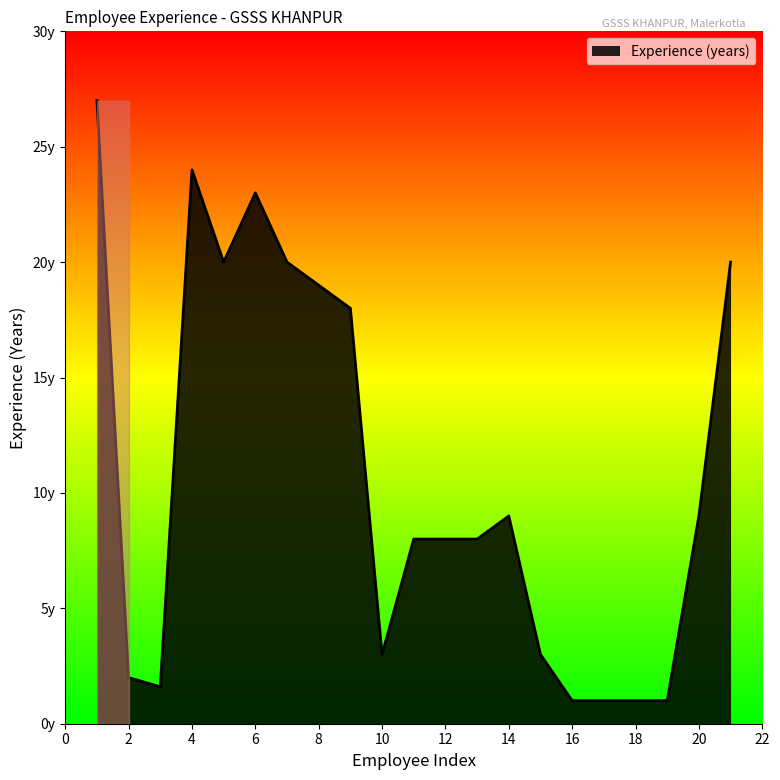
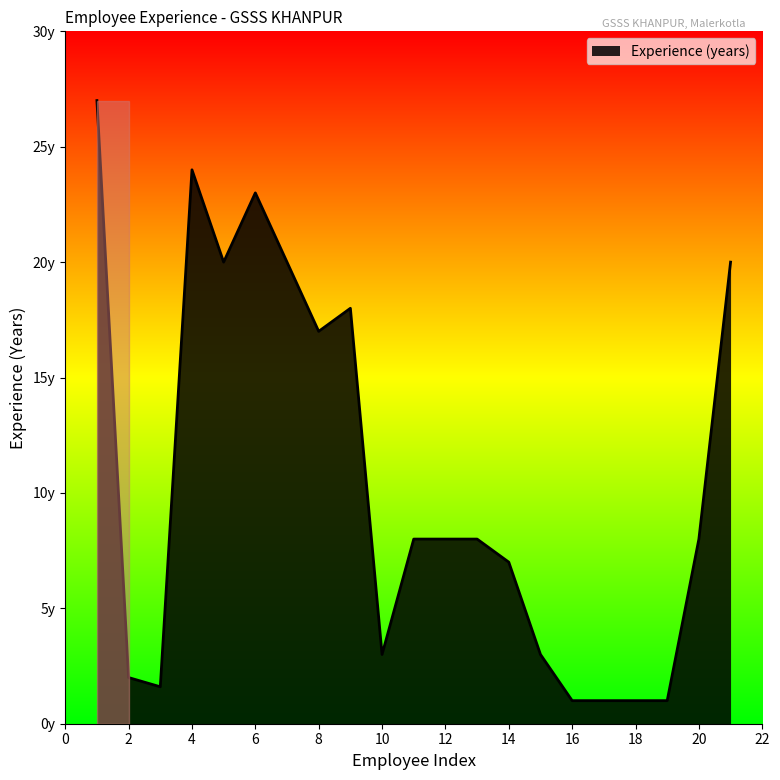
  {
    "4": "24y",
    "6": "23y",
-   "8": "19y",
+   "8": "17y",
    "10": "3y",
    "12": "8y",
-   "14": "9y",
+   "14": "7y",
    "16": "1y",
    "18": "1y",
-   "20": "9y"
+   "20": "8y"
  }
